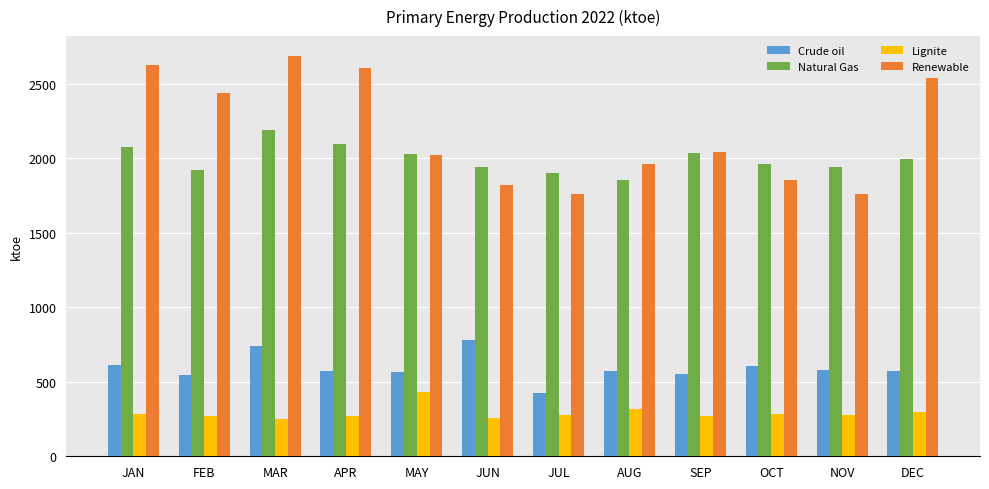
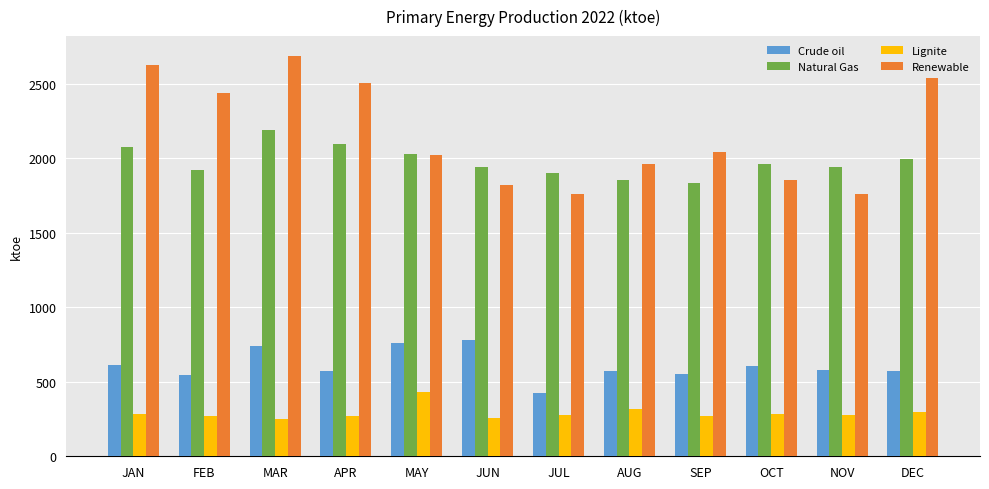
  {
    "Crude oil": {
      "JAN": 620,
      "FEB": 550,
      "MAR": 740,
      "APR": 570,
-     "MAY": 570,
+     "MAY": 760,
      "JUN": 780,
      "JUL": 420,
      "AUG": 570,
      "SEP": 550,
      "OCT": 610,
      "NOV": 580,
      "DEC": 570
    },
    "Natural Gas": {
      "JAN": 2080,
      "FEB": 1920,
      "MAR": 2190,
      "APR": 2100,
      "MAY": 2030,
      "JUN": 1940,
      "JUL": 1900,
      "AUG": 1850,
-     "SEP": 2040,
+     "SEP": 1830,
      "OCT": 1960,
      "NOV": 1950,
      "DEC": 2000
    },
    "Lignite": {
      "JAN": 290,
      "FEB": 270,
      "MAR": 250,
      "APR": 270,
      "MAY": 430,
      "JUN": 260,
      "JUL": 280,
      "AUG": 320,
      "SEP": 270,
      "OCT": 290,
      "NOV": 280,
      "DEC": 300
    },
    "Renewable": {
      "JAN": 2630,
      "FEB": 2440,
      "MAR": 2690,
-     "APR": 2610,
+     "APR": 2510,
      "MAY": 2020,
      "JUN": 1820,
      "JUL": 1760,
      "AUG": 1960,
      "SEP": 2040,
      "OCT": 1850,
      "NOV": 1760,
      "DEC": 2540
    }
  }
